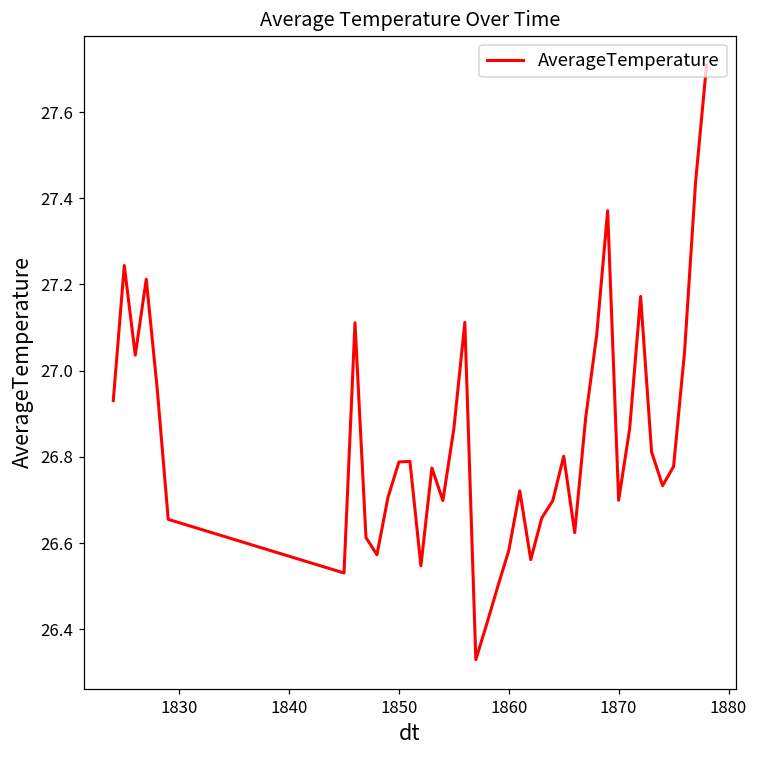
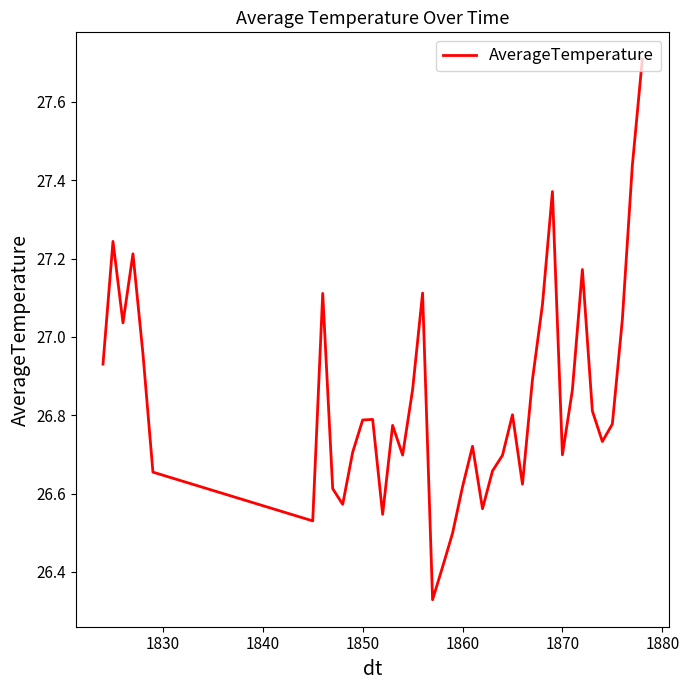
  {
    "1850": 26.79,
-   "1860": 26.58,
+   "1860": 26.62,
    "1870": 26.70
  }
